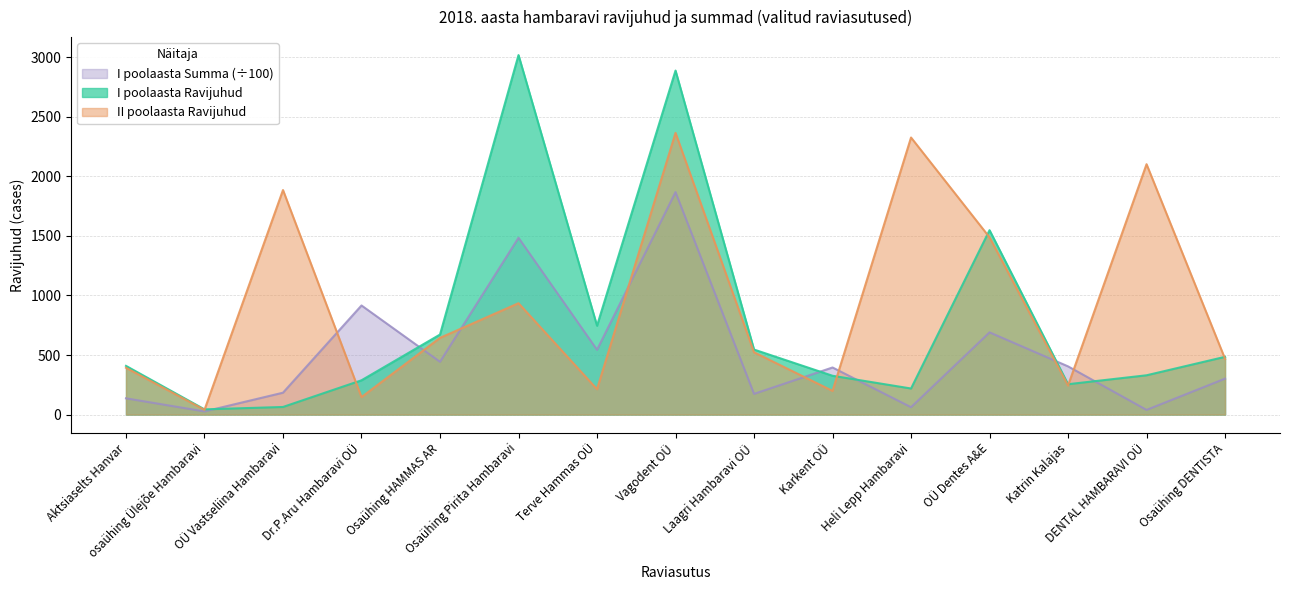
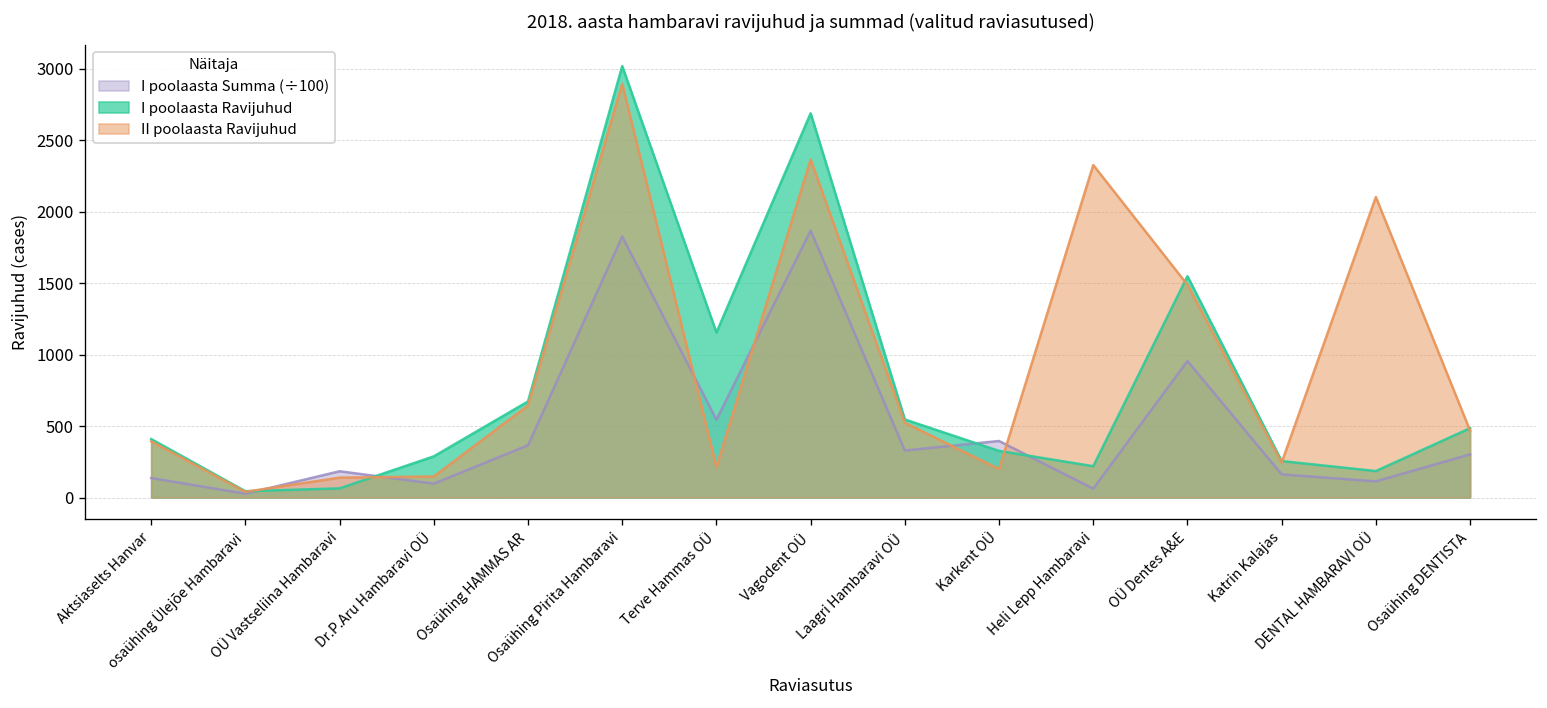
  {
    "I poolaasta Summa (÷100)": {
      "Aktsiaselts Hanvar": 140,
      "OÜ Vastseliina Hambaravi": 180,
-     "Dr.P.Aru Hambaravi OÜ": 920,
-     "Osaühing HAMMAS AR": 440,
-     "Osaühing Pirita Hambaravi": 1480,
+     "Dr.P.Aru Hambaravi OÜ": 100,
+     "Osaühing HAMMAS AR": 370,
+     "Osaühing Pirita Hambaravi": 1830,
      "Terve Hammas OÜ": 540,
      "Vagodent OÜ": 1870,
-     "Laagri Hambaravi OÜ": 170,
+     "Laagri Hambaravi OÜ": 330,
      "Karkent OÜ": 400,
      "Heli Lepp Hambaravi": 60,
-     "OÜ Dentes A&E": 690,
-     "Katrin Kalajas": 400,
-     "DENTAL HAMBARAVI OÜ": 40,
+     "OÜ Dentes A&E": 960,
+     "Katrin Kalajas": 160,
+     "DENTAL HAMBARAVI OÜ": 110,
      "Osaühing DENTISTA": 300
    },
    "I poolaasta Ravijuhud": {
      "OÜ Vastseliina Hambaravi": 60,
      "Dr.P.Aru Hambaravi OÜ": 290,
      "Osaühing HAMMAS AR": 670,
      "Osaühing Pirita Hambaravi": 3020,
-     "Terve Hammas OÜ": 750,
-     "Vagodent OÜ": 2890,
+     "Terve Hammas OÜ": 1150,
+     "Vagodent OÜ": 2690,
      "Laagri Hambaravi OÜ": 550,
      "Karkent OÜ": 330,
      "Heli Lepp Hambaravi": 220,
      "OÜ Dentes A&E": 1550,
-     "DENTAL HAMBARAVI OÜ": 330
+     "DENTAL HAMBARAVI OÜ": 190
    },
    "II poolaasta Ravijuhud": {
-     "OÜ Vastseliina Hambaravi": 1890,
+     "OÜ Vastseliina Hambaravi": 140,
      "Dr.P.Aru Hambaravi OÜ": 150,
      "Osaühing HAMMAS AR": 640,
-     "Osaühing Pirita Hambaravi": 940,
+     "Osaühing Pirita Hambaravi": 2890,
      "Terve Hammas OÜ": 210,
      "Vagodent OÜ": 2370,
      "Laagri Hambaravi OÜ": 520,
      "Karkent OÜ": 200,
      "Heli Lepp Hambaravi": 2330,
      "OÜ Dentes A&E": 1490,
      "DENTAL HAMBARAVI OÜ": 2100
    }
  }
